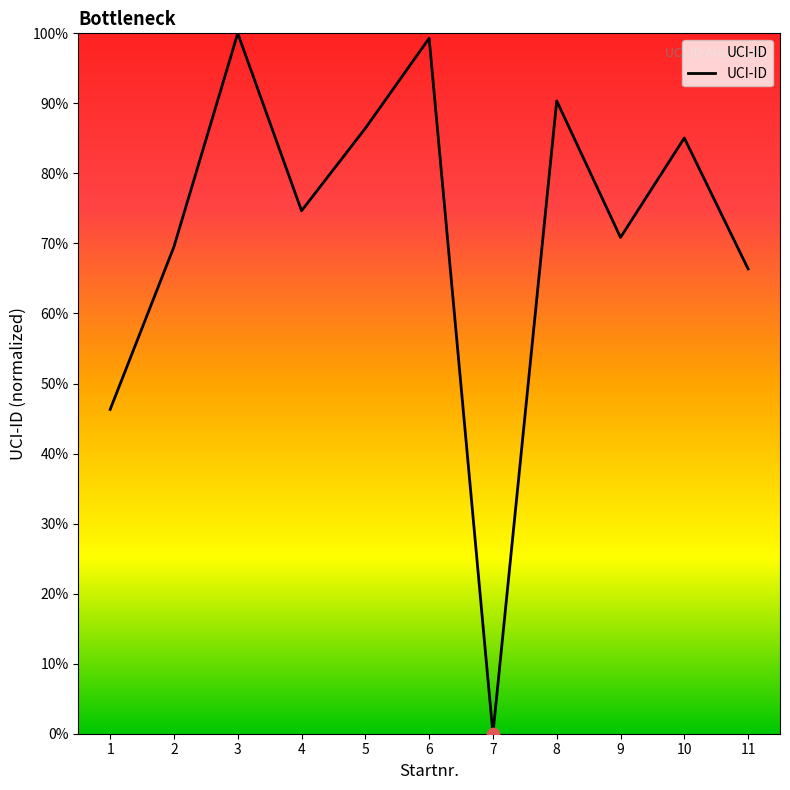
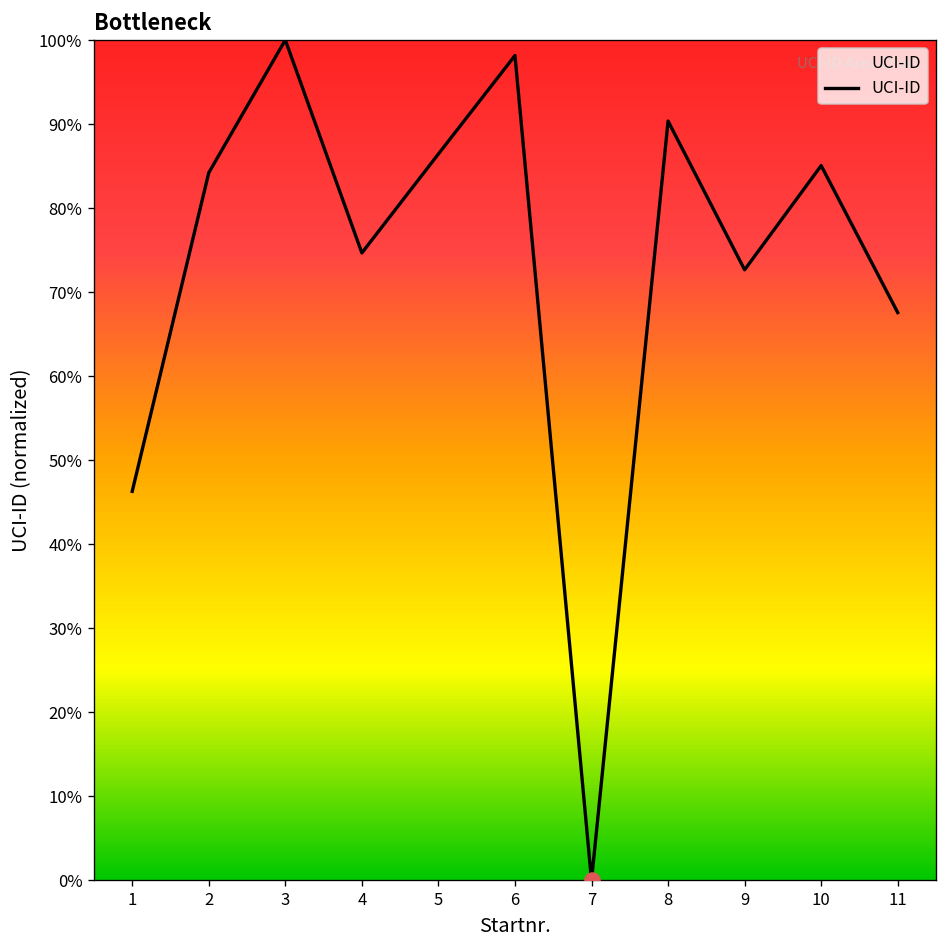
  {
    "UCI-ID": {
      "1": "46%",
-     "2": "70%",
+     "2": "84%",
      "3": "100%",
      "4": "75%",
      "5": "86%",
-     "6": "99%",
+     "6": "98%",
      "8": "90%",
-     "9": "71%",
+     "9": "73%",
      "10": "85%",
-     "11": "66%"
+     "11": "68%"
    }
  }
